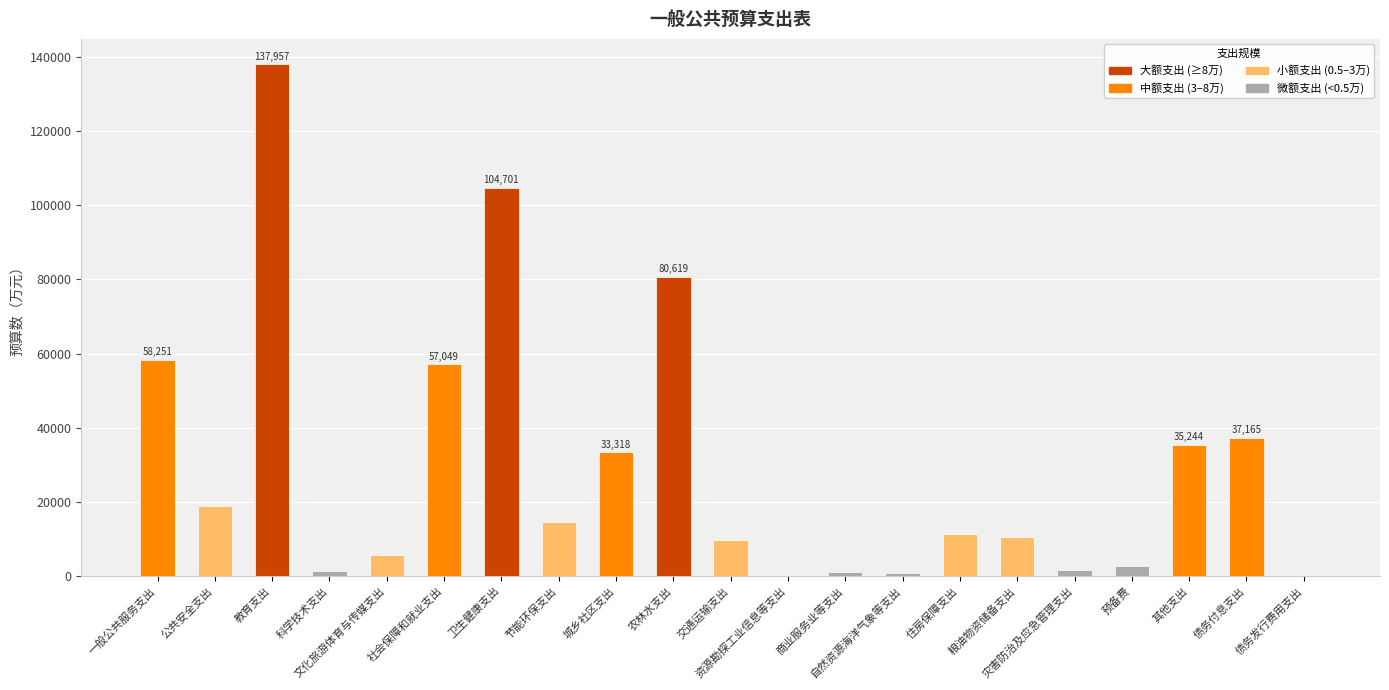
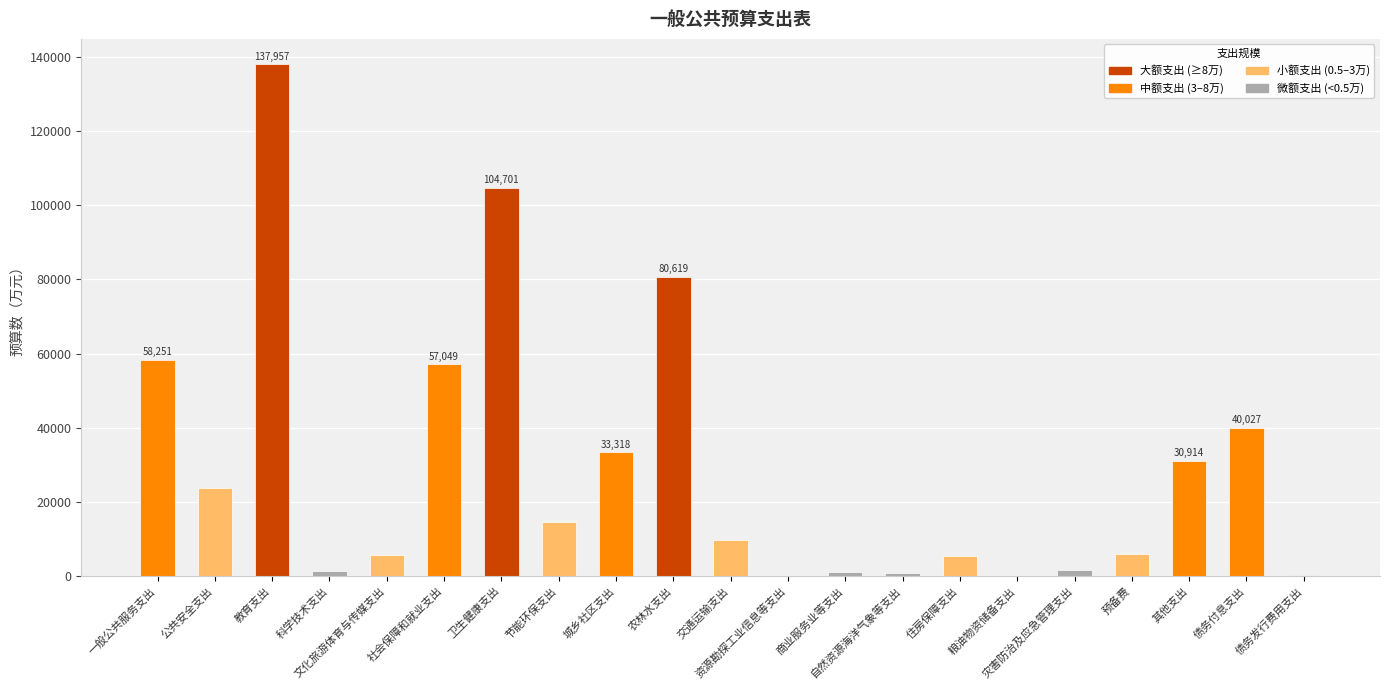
  {
    "一般公共服务支出": "58,251",
-   "公共安全支出": "19000",
+   "公共安全支出": "24000",
    "教育支出": "137,957",
    "社会保障和就业支出": "57,049",
    "卫生健康支出": "104,701",
    "城乡社区支出": "33,318",
    "农林水支出": "80,619",
-   "住房保障支出": "11000",
-   "粮油物资储备支出": "11000",
-   "预备费": "3000",
-   "其他支出": "35,244",
-   "债务付息支出": "37,165"
+   "住房保障支出": "5000",
+   "粮油物资储备支出": "0",
+   "预备费": "6000",
+   "其他支出": "30,914",
+   "债务付息支出": "40,027"
  }
